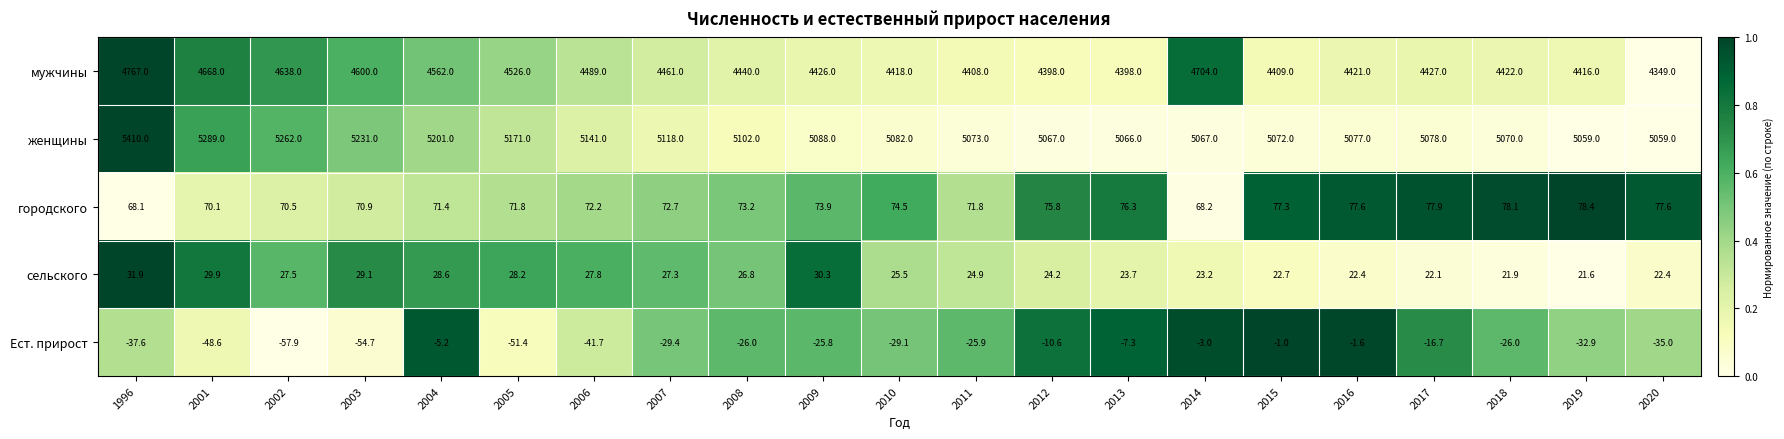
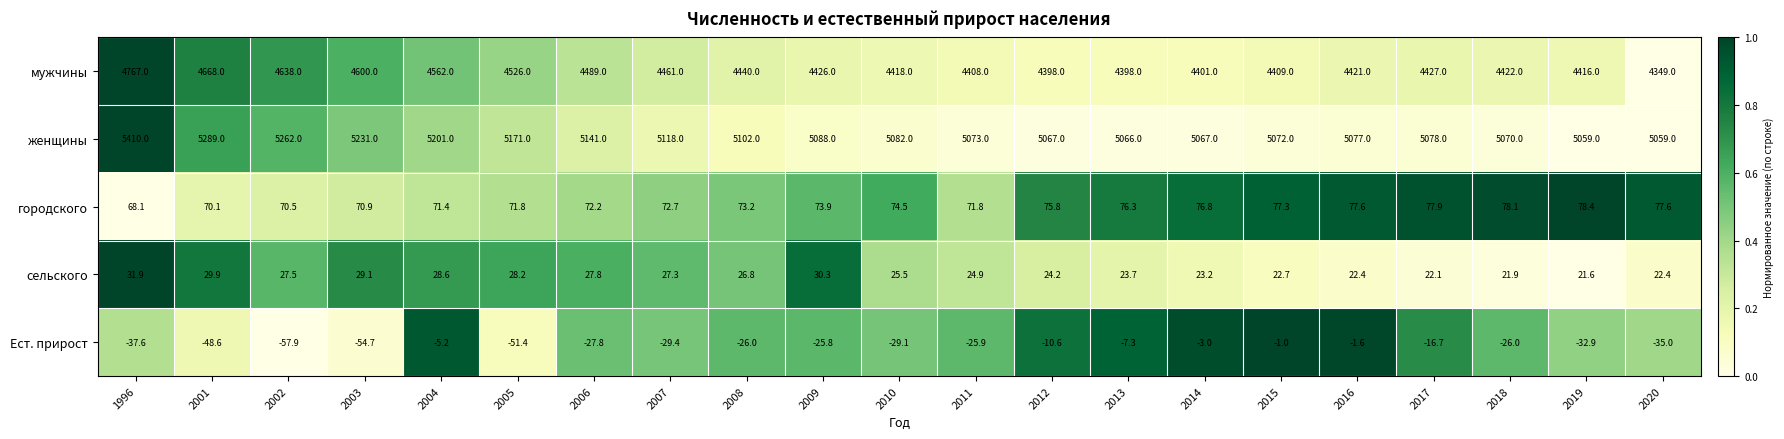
  {
    "мужчины": {
      "1996": 4767.0,
      "2001": 4668.0,
      "2002": 4638.0,
      "2003": 4600.0,
      "2004": 4562.0,
      "2005": 4526.0,
      "2006": 4489.0,
      "2007": 4461.0,
      "2008": 4440.0,
      "2009": 4426.0,
      "2010": 4418.0,
      "2011": 4408.0,
      "2012": 4398.0,
      "2013": 4398.0,
-     "2014": 4704.0,
+     "2014": 4401.0,
      "2015": 4409.0,
      "2016": 4421.0,
      "2017": 4427.0,
      "2018": 4422.0,
      "2019": 4416.0,
      "2020": 4349.0
    },
    "женщины": {
      "1996": 5410.0,
      "2001": 5289.0,
      "2002": 5262.0,
      "2003": 5231.0,
      "2004": 5201.0,
      "2005": 5171.0,
      "2006": 5141.0,
      "2007": 5118.0,
      "2008": 5102.0,
      "2009": 5088.0,
      "2010": 5082.0,
      "2011": 5073.0,
      "2012": 5067.0,
      "2013": 5066.0,
      "2014": 5067.0,
      "2015": 5072.0,
      "2016": 5077.0,
      "2017": 5078.0,
      "2018": 5070.0,
      "2019": 5059.0,
      "2020": 5059.0
    },
    "городского": {
      "1996": 68.1,
      "2001": 70.1,
      "2002": 70.5,
      "2003": 70.9,
      "2004": 71.4,
      "2005": 71.8,
      "2006": 72.2,
      "2007": 72.7,
      "2008": 73.2,
      "2009": 73.9,
      "2010": 74.5,
      "2011": 71.8,
      "2012": 75.8,
      "2013": 76.3,
-     "2014": 68.2,
+     "2014": 76.8,
      "2015": 77.3,
      "2016": 77.6,
      "2017": 77.9,
      "2018": 78.1,
      "2019": 78.4,
      "2020": 77.6
    },
    "сельского": {
      "1996": 31.9,
      "2001": 29.9,
      "2002": 27.5,
      "2003": 29.1,
      "2004": 28.6,
      "2005": 28.2,
      "2006": 27.8,
      "2007": 27.3,
      "2008": 26.8,
      "2009": 30.3,
      "2010": 25.5,
      "2011": 24.9,
      "2012": 24.2,
      "2013": 23.7,
      "2014": 23.2,
      "2015": 22.7,
      "2016": 22.4,
      "2017": 22.1,
      "2018": 21.9,
      "2019": 21.6,
      "2020": 22.4
    },
    "Ест. прирост": {
      "1996": -37.6,
      "2001": -48.6,
      "2002": -57.9,
      "2003": -54.7,
      "2004": -5.2,
      "2005": -51.4,
-     "2006": -41.7,
+     "2006": -27.8,
      "2007": -29.4,
      "2008": -26.0,
      "2009": -25.8,
      "2010": -29.1,
      "2011": -25.9,
      "2012": -10.6,
      "2013": -7.3,
      "2014": -3.0,
      "2015": -1.0,
      "2016": -1.6,
      "2017": -16.7,
      "2018": -26.0,
      "2019": -32.9,
      "2020": -35.0
    }
  }
